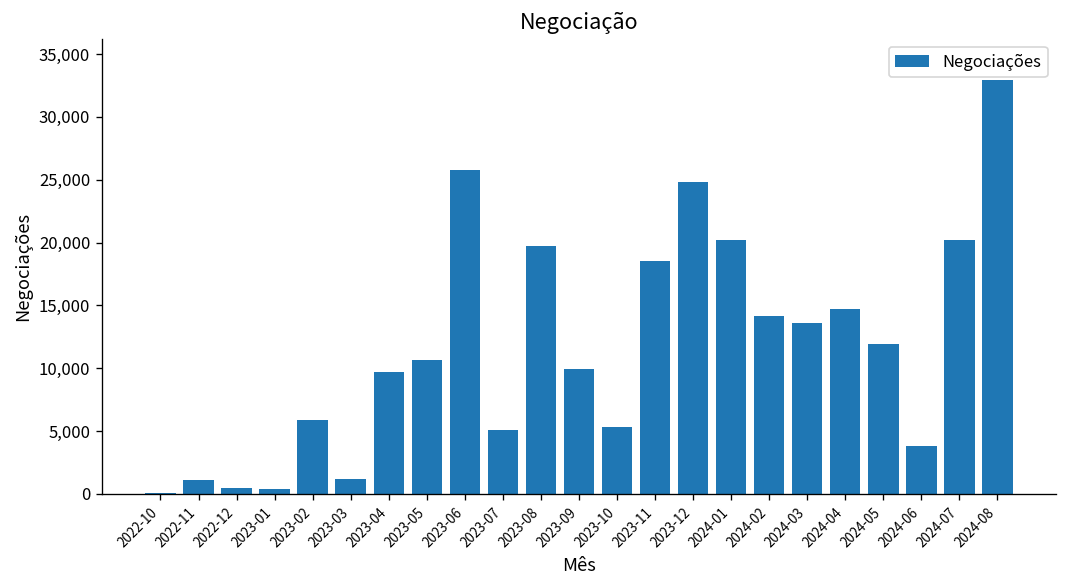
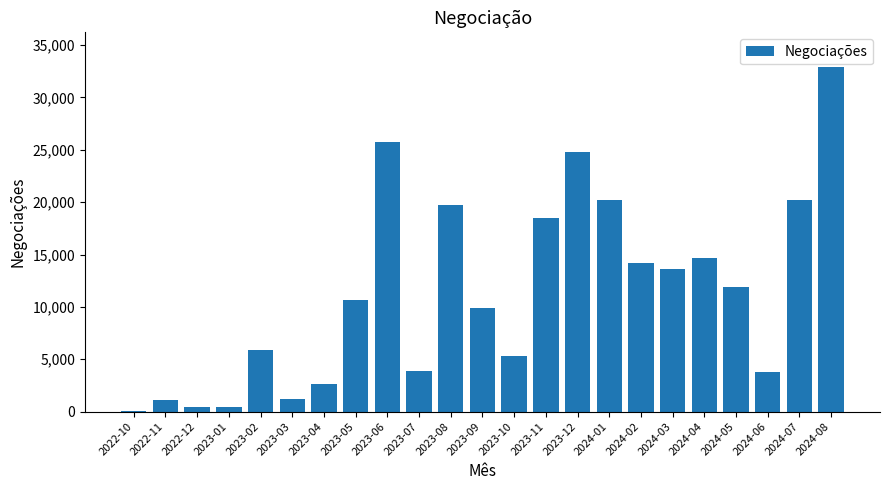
  {
    "2022-11": "1,100",
    "2022-12": "400",
    "2023-01": "400",
    "2023-02": "5,900",
    "2023-03": "1,200",
-   "2023-04": "9,700",
+   "2023-04": "2,600",
    "2023-05": "10,600",
    "2023-06": "25,800",
-   "2023-07": "5,100",
+   "2023-07": "3,900",
    "2023-08": "19,700",
    "2023-09": "9,900",
    "2023-10": "5,300",
    "2023-11": "18,500",
    "2023-12": "24,800",
    "2024-01": "20,200",
    "2024-02": "14,200",
    "2024-03": "13,600",
    "2024-04": "14,700",
    "2024-05": "11,900",
    "2024-06": "3,800",
    "2024-07": "20,200",
    "2024-08": "32,900"
  }
